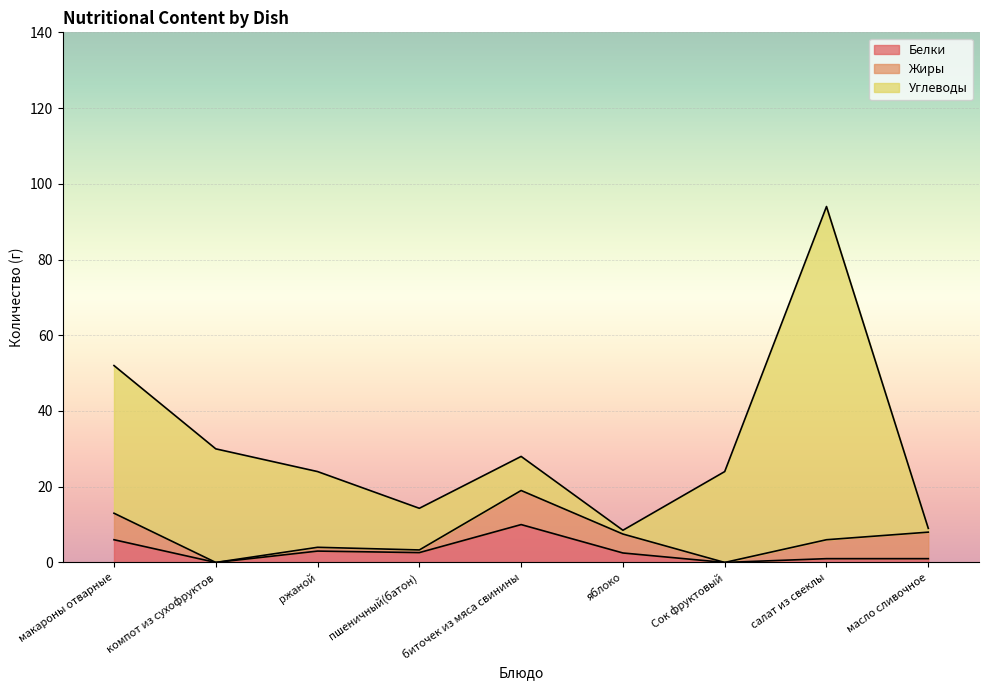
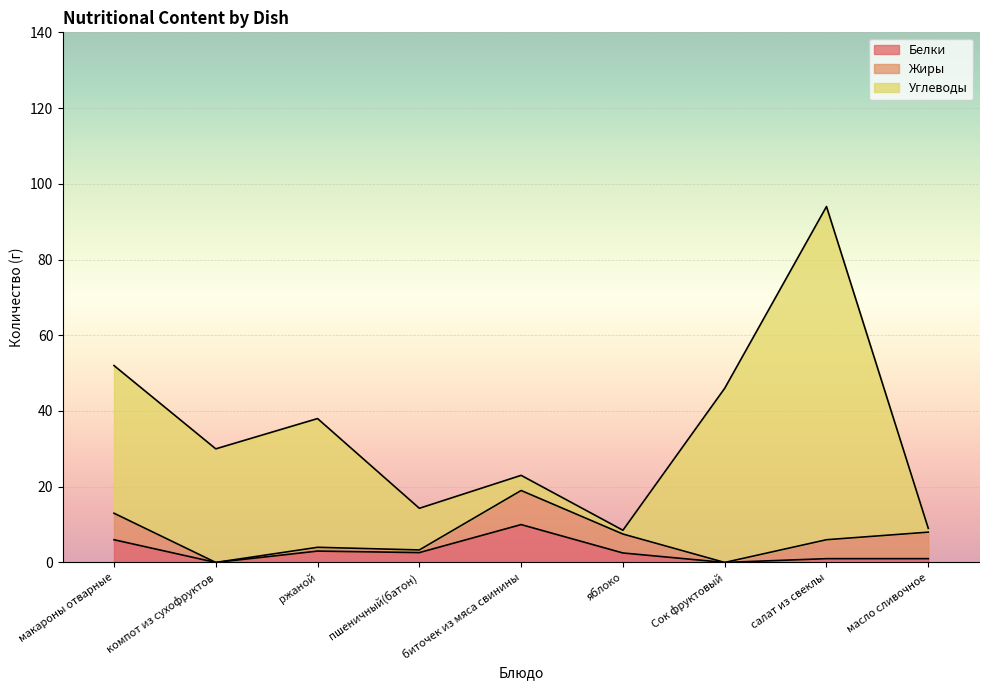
  {
    "Углеводы": {
      "макароны отварные": 39,
      "компот из сухофруктов": 30,
-     "ржаной": 20,
+     "ржаной": 34,
      "пшеничный(батон)": 11,
-     "биточек из мяса свинины": 9,
+     "биточек из мяса свинины": 4,
      "яблоко": 1,
-     "Сок фруктовый": 24,
+     "Сок фруктовый": 46,
      "салат из свеклы": 88,
      "масло сливочное": 1
    }
  }
